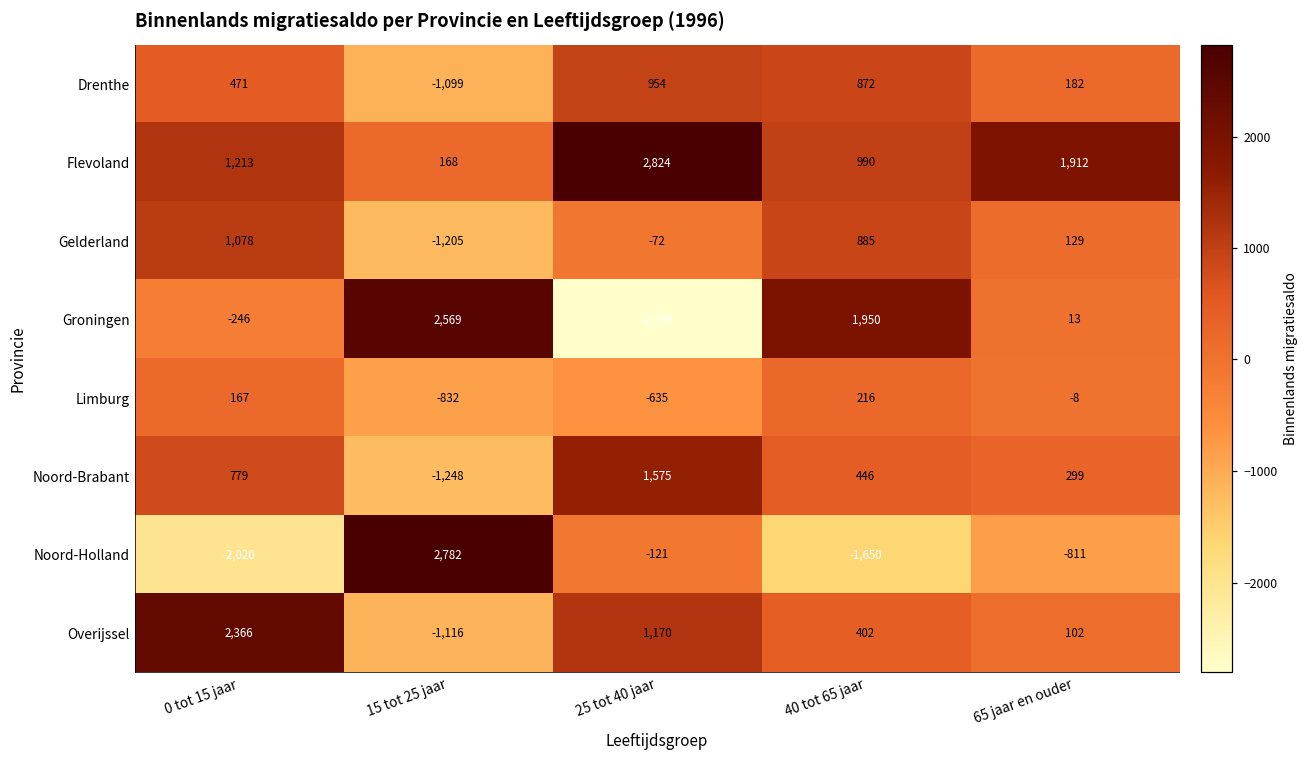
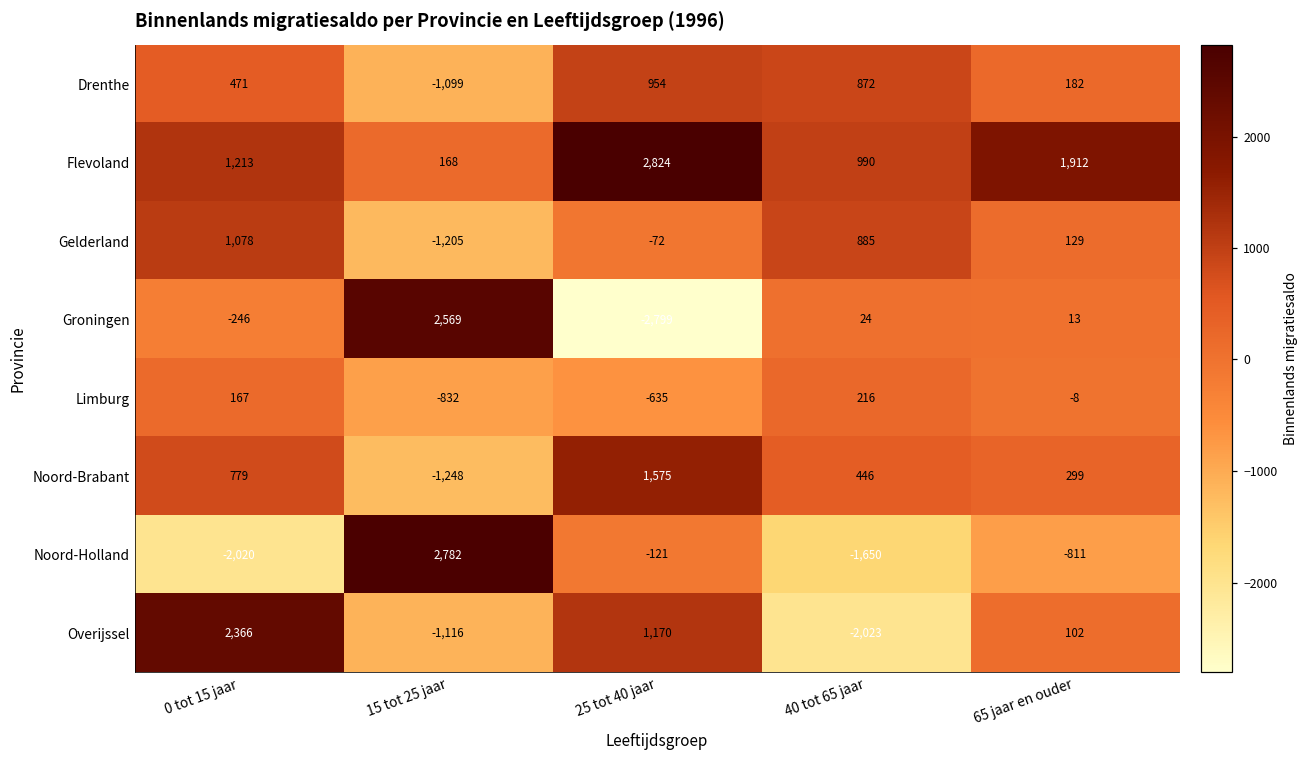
  {
    "Drenthe": {
      "0 tot 15 jaar": "471",
      "15 tot 25 jaar": "-1,099",
      "25 tot 40 jaar": "954",
      "40 tot 65 jaar": "872",
      "65 jaar en ouder": "182"
    },
    "Flevoland": {
      "0 tot 15 jaar": "1,213",
      "15 tot 25 jaar": "168",
      "25 tot 40 jaar": "2,824",
      "40 tot 65 jaar": "990",
      "65 jaar en ouder": "1,912"
    },
    "Gelderland": {
      "0 tot 15 jaar": "1,078",
      "15 tot 25 jaar": "-1,205",
      "25 tot 40 jaar": "-72",
      "40 tot 65 jaar": "885",
      "65 jaar en ouder": "129"
    },
    "Groningen": {
      "0 tot 15 jaar": "-246",
      "15 tot 25 jaar": "2,569",
      "25 tot 40 jaar": "-2,799",
-     "40 tot 65 jaar": "1,950",
+     "40 tot 65 jaar": "24",
      "65 jaar en ouder": "13"
    },
    "Limburg": {
      "0 tot 15 jaar": "167",
      "15 tot 25 jaar": "-832",
      "25 tot 40 jaar": "-635",
      "40 tot 65 jaar": "216",
      "65 jaar en ouder": "-8"
    },
    "Noord-Brabant": {
      "0 tot 15 jaar": "779",
      "15 tot 25 jaar": "-1,248",
      "25 tot 40 jaar": "1,575",
      "40 tot 65 jaar": "446",
      "65 jaar en ouder": "299"
    },
    "Noord-Holland": {
      "0 tot 15 jaar": "-2,020",
      "15 tot 25 jaar": "2,782",
      "25 tot 40 jaar": "-121",
      "40 tot 65 jaar": "-1,650",
      "65 jaar en ouder": "-811"
    },
    "Overijssel": {
      "0 tot 15 jaar": "2,366",
      "15 tot 25 jaar": "-1,116",
      "25 tot 40 jaar": "1,170",
-     "40 tot 65 jaar": "402",
+     "40 tot 65 jaar": "-2,023",
      "65 jaar en ouder": "102"
    }
  }
